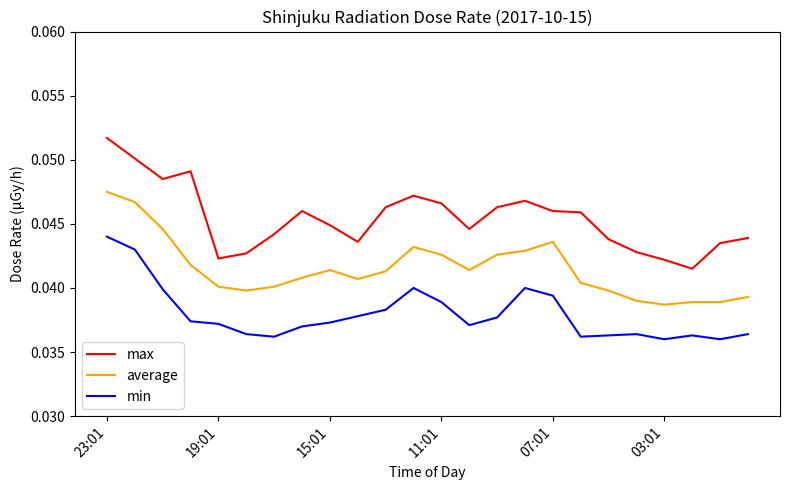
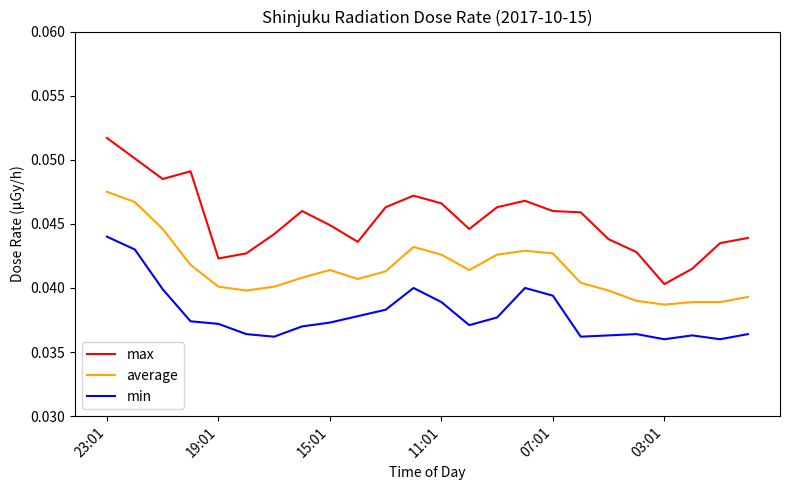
  {
    "max": {
      "23:01": 0.0517,
      "19:01": 0.0423,
      "15:01": 0.0449,
      "11:01": 0.0466,
      "07:01": 0.0460,
-     "03:01": 0.0422
+     "03:01": 0.0403
    },
    "average": {
      "23:01": 0.0475,
      "19:01": 0.0401,
      "15:01": 0.0414,
      "11:01": 0.0426,
-     "07:01": 0.0436,
+     "07:01": 0.0427,
      "03:01": 0.0387
    },
    "min": {
      "23:01": 0.0440,
      "19:01": 0.0372,
      "15:01": 0.0373,
      "11:01": 0.0389,
      "07:01": 0.0394,
      "03:01": 0.0360
    }
  }
